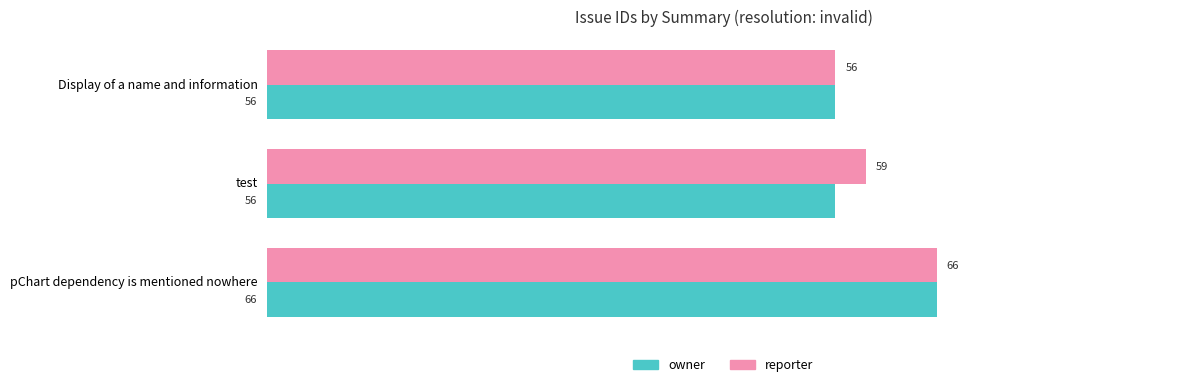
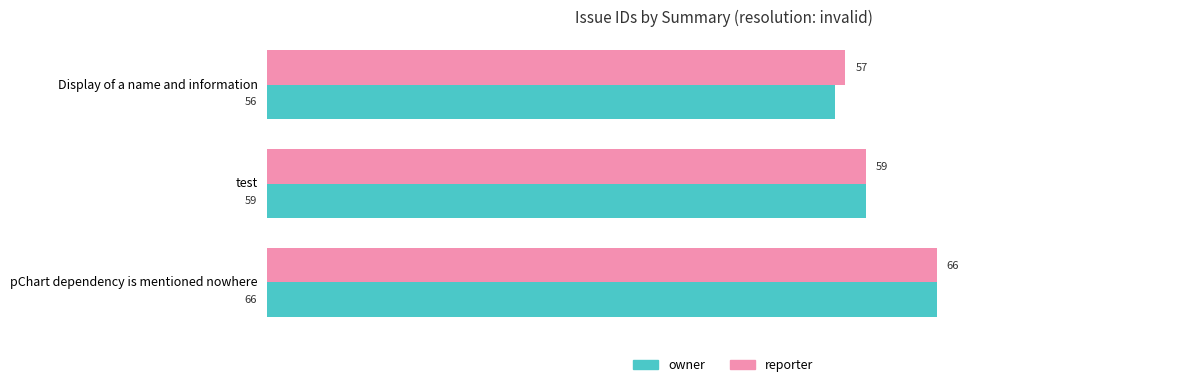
  {
    "owner": {
-     "test": 56
+     "test": 59
    },
    "reporter": {
-     "Display of a name and information": 56,
+     "Display of a name and information": 57,
      "test": 59,
      "pChart dependency is mentioned nowhere": 66
    }
  }
